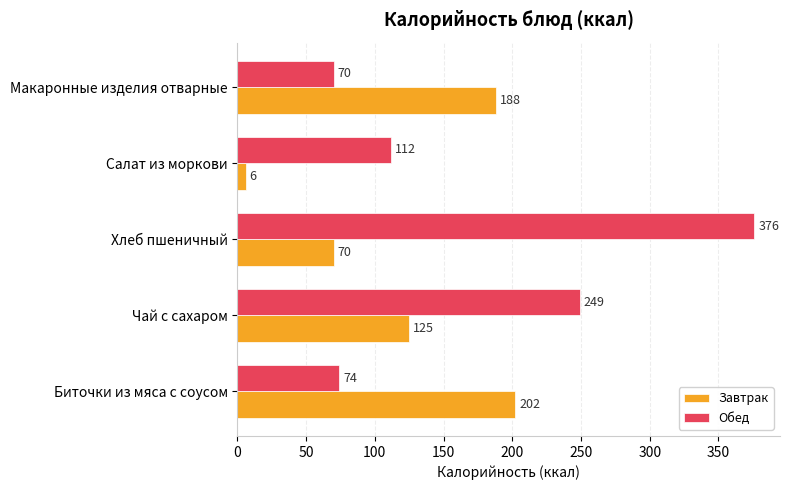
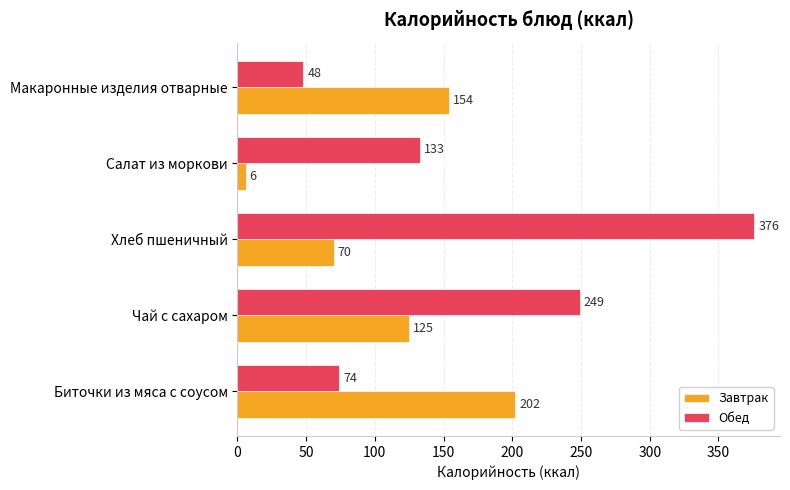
  {
    "Завтрак": {
-     "Макаронные изделия отварные": 188,
+     "Макаронные изделия отварные": 154,
      "Салат из моркови": 6,
      "Хлеб пшеничный": 70,
      "Чай с сахаром": 125,
      "Биточки из мяса с соусом": 202
    },
    "Обед": {
-     "Макаронные изделия отварные": 70,
-     "Салат из моркови": 112,
+     "Макаронные изделия отварные": 48,
+     "Салат из моркови": 133,
      "Хлеб пшеничный": 376,
      "Чай с сахаром": 249,
      "Биточки из мяса с соусом": 74
    }
  }
